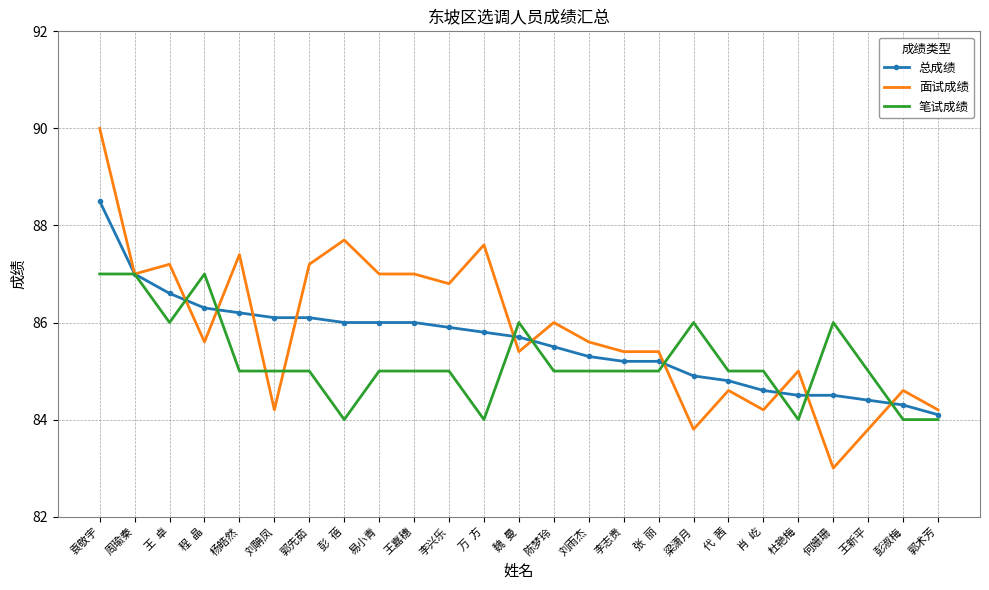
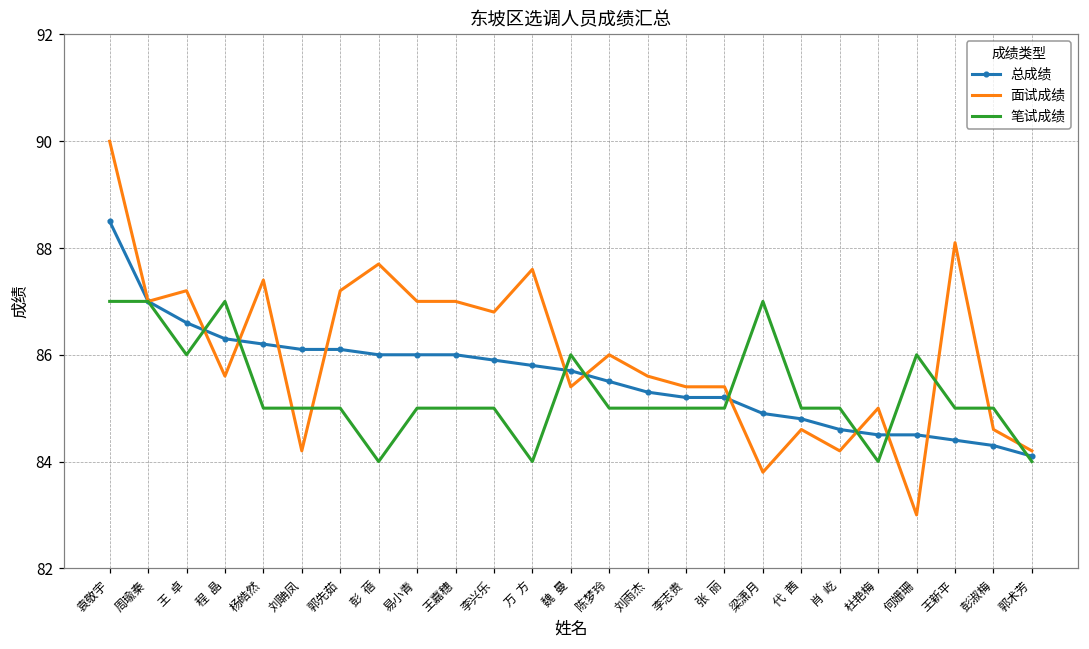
  {
    "总成绩": {
      "袁敬宇": 88.5,
      "王 卓": 86.6,
      "程 晶": 86.3,
      "杨皓然": 86.2,
      "刘聃凤": 86.1,
      "郭先茹": 86.1,
      "彭 蓓": 86.0,
      "易小青": 86.0,
      "王嘉穗": 86.0,
      "李兴乐": 85.9,
      "万 方": 85.8,
      "魏 曼": 85.7,
      "陈梦玲": 85.5,
      "刘雨杰": 85.3,
      "李志贵": 85.2,
      "张 丽": 85.2,
      "梁潇月": 84.9,
      "代 茜": 84.8,
      "肖 屹": 84.6,
      "杜艳梅": 84.5,
      "何姗珊": 84.5,
      "王新平": 84.4,
      "彭淑梅": 84.3,
      "郭术芳": 84.1
    },
    "面试成绩": {
      "袁敬宇": 90.0,
      "王 卓": 87.2,
      "程 晶": 85.6,
      "杨皓然": 87.4,
      "刘聃凤": 84.2,
      "郭先茹": 87.2,
      "彭 蓓": 87.7,
      "易小青": 87.0,
      "王嘉穗": 87.0,
      "李兴乐": 86.8,
      "万 方": 87.6,
      "魏 曼": 85.4,
      "陈梦玲": 86.0,
      "刘雨杰": 85.6,
      "李志贵": 85.4,
      "张 丽": 85.4,
      "梁潇月": 83.8,
      "代 茜": 84.6,
      "肖 屹": 84.2,
      "杜艳梅": 85.0,
      "何姗珊": 83.0,
-     "王新平": 83.8,
+     "王新平": 88.1,
      "彭淑梅": 84.6,
      "郭术芳": 84.2
    },
    "笔试成绩": {
      "袁敬宇": 87,
      "王 卓": 86,
      "程 晶": 87,
      "杨皓然": 85,
      "刘聃凤": 85,
      "郭先茹": 85,
      "彭 蓓": 84,
      "易小青": 85,
      "王嘉穗": 85,
      "李兴乐": 85,
      "万 方": 84,
      "魏 曼": 86,
      "陈梦玲": 85,
      "刘雨杰": 85,
      "李志贵": 85,
      "张 丽": 85,
-     "梁潇月": 86,
+     "梁潇月": 87,
      "代 茜": 85,
      "肖 屹": 85,
      "杜艳梅": 84,
      "何姗珊": 86,
      "王新平": 85,
-     "彭淑梅": 84,
+     "彭淑梅": 85,
      "郭术芳": 84
    }
  }
